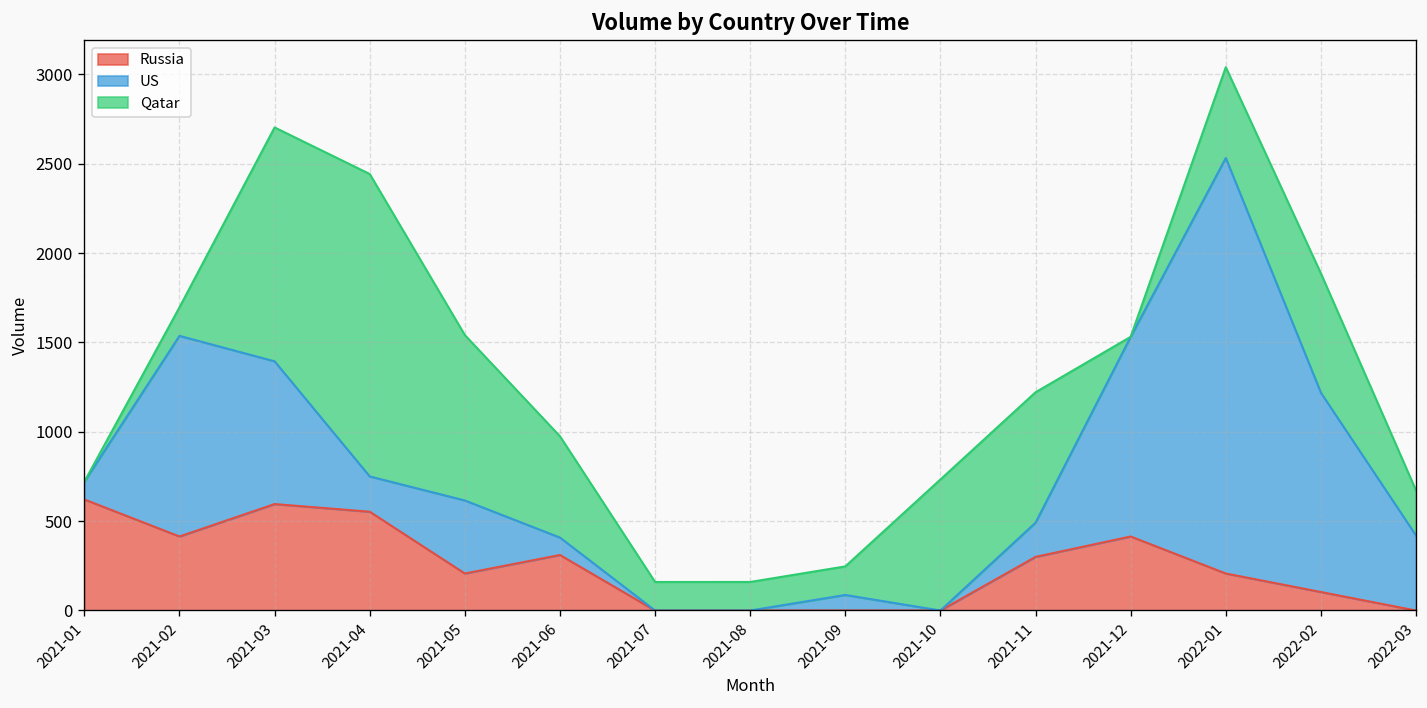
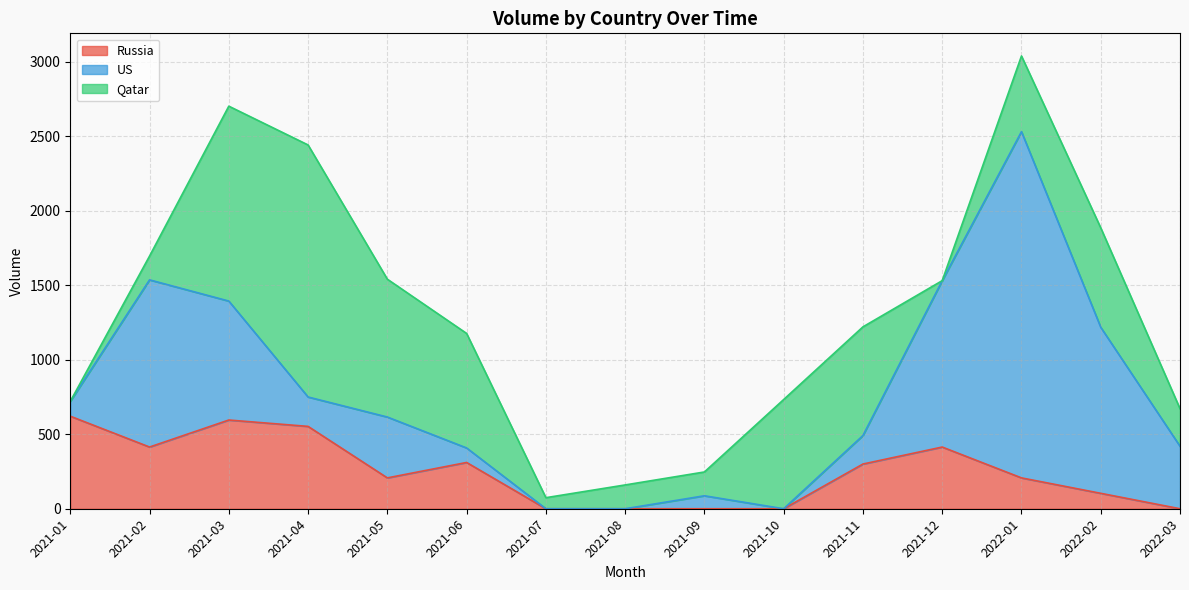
  {
    "Russia": {
      "2021-01": 620,
      "2021-02": 410,
      "2021-03": 600,
      "2021-04": 550,
      "2021-05": 210,
      "2021-06": 310,
      "2021-09": 0,
      "2021-11": 300,
      "2021-12": 410,
      "2022-01": 210,
      "2022-02": 100,
      "2022-03": 0
    },
    "US": {
      "2021-02": 1120,
      "2021-03": 800,
      "2021-04": 200,
      "2021-05": 410,
      "2021-06": 100,
      "2021-09": 90,
      "2021-11": 190,
      "2022-01": 2320,
      "2022-02": 1110,
      "2022-03": 420
    },
    "Qatar": {
      "2021-02": 160,
      "2021-03": 1310,
      "2021-04": 1690,
      "2021-05": 930,
-     "2021-06": 570,
-     "2021-07": 160,
+     "2021-06": 770,
+     "2021-07": 70,
      "2021-08": 160,
      "2021-09": 160,
      "2021-10": 730,
      "2021-11": 730,
      "2022-01": 510,
      "2022-02": 670,
      "2022-03": 250
    }
  }
